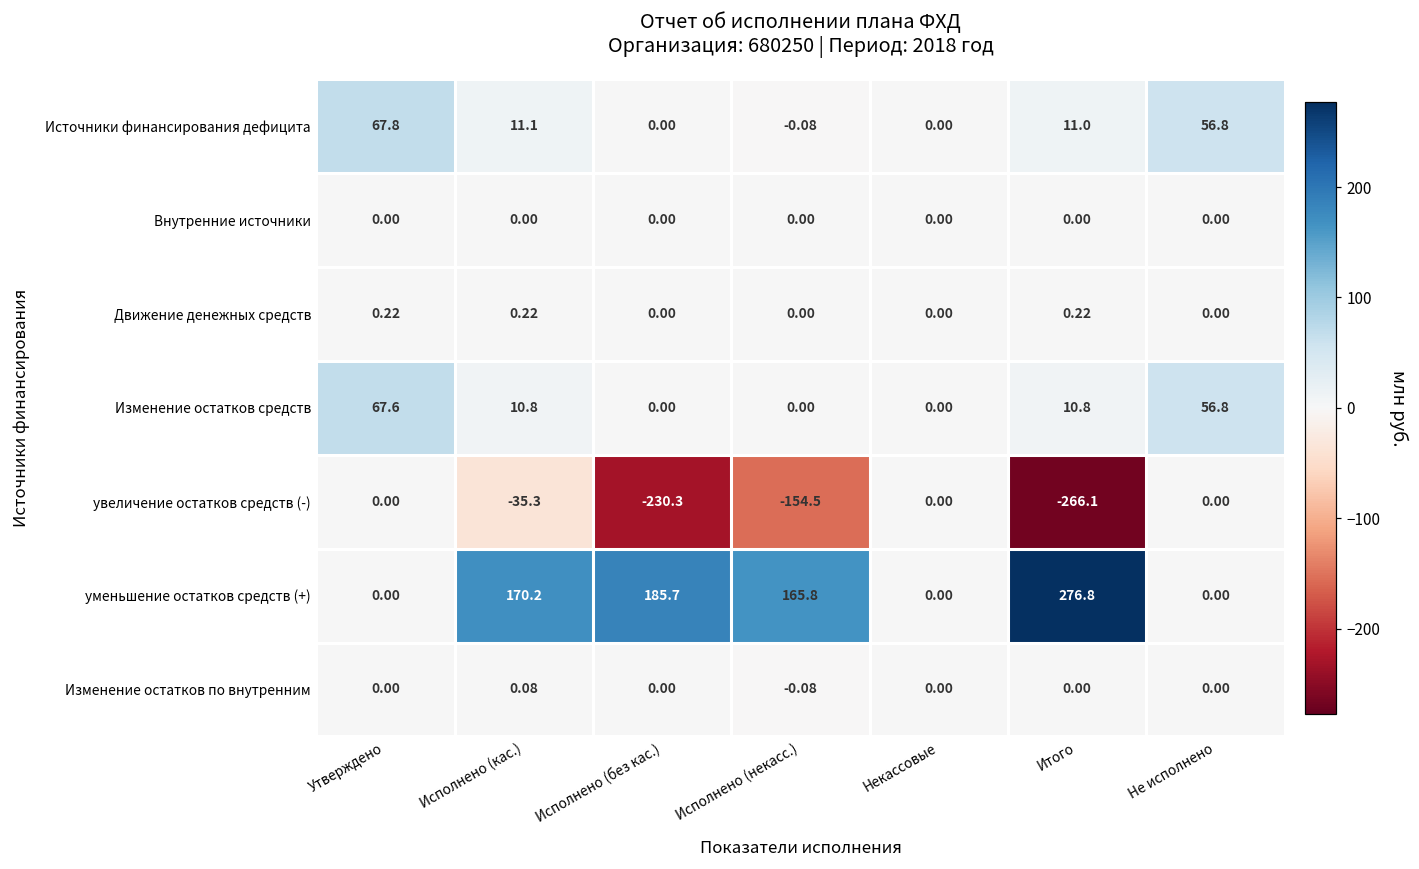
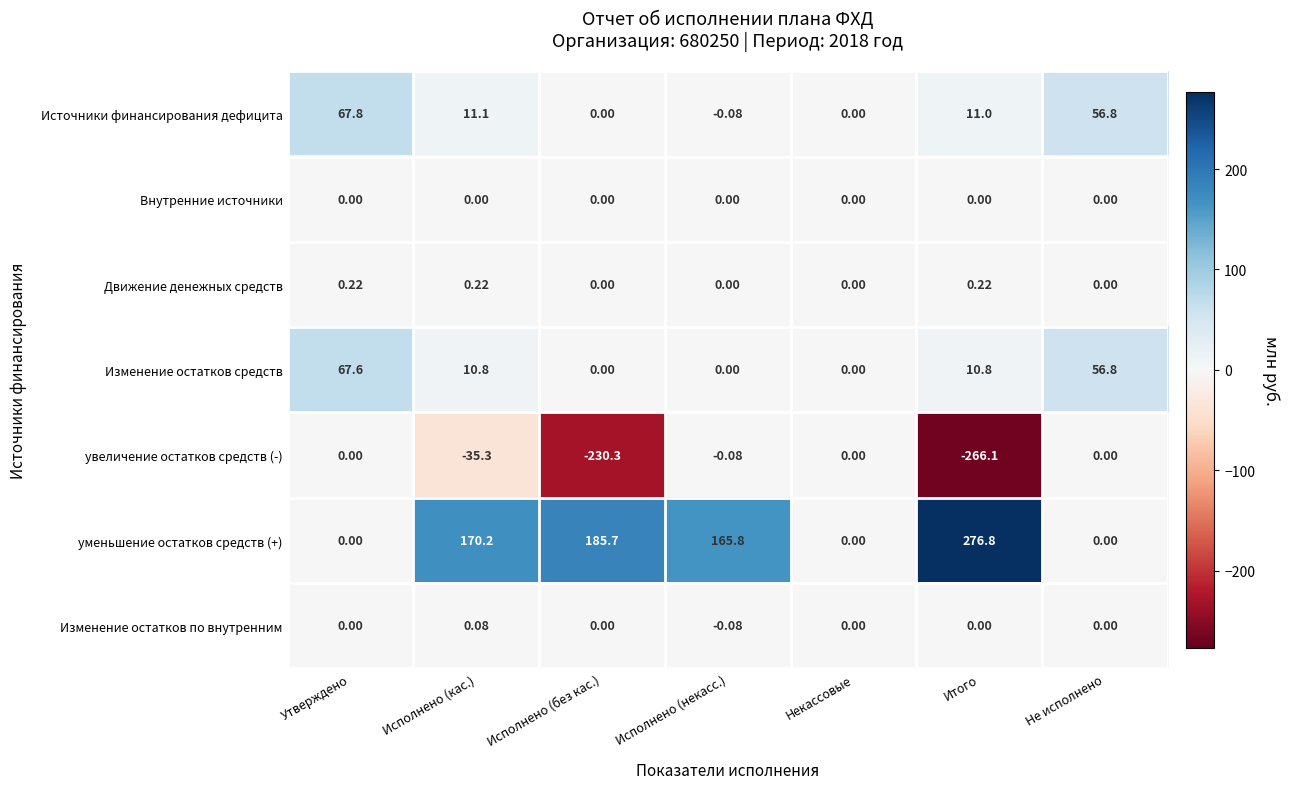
  {
    "Источники финансирования дефицита": {
      "Утверждено": 67.8,
      "Исполнено (кас.)": 11.1,
      "Исполнено (без кас.)": 0.00,
      "Исполнено (некасс.)": -0.08,
      "Некассовые": 0.00,
      "Итого": 11.0,
      "Не исполнено": 56.8
    },
    "Внутренние источники": {
      "Утверждено": 0.00,
      "Исполнено (кас.)": 0.00,
      "Исполнено (без кас.)": 0.00,
      "Исполнено (некасс.)": 0.00,
      "Некассовые": 0.00,
      "Итого": 0.00,
      "Не исполнено": 0.00
    },
    "Движение денежных средств": {
      "Утверждено": 0.22,
      "Исполнено (кас.)": 0.22,
      "Исполнено (без кас.)": 0.00,
      "Исполнено (некасс.)": 0.00,
      "Некассовые": 0.00,
      "Итого": 0.22,
      "Не исполнено": 0.00
    },
    "Изменение остатков средств": {
      "Утверждено": 67.6,
      "Исполнено (кас.)": 10.8,
      "Исполнено (без кас.)": 0.00,
      "Исполнено (некасс.)": 0.00,
      "Некассовые": 0.00,
      "Итого": 10.8,
      "Не исполнено": 56.8
    },
    "увеличение остатков средств (-)": {
      "Утверждено": 0.00,
      "Исполнено (кас.)": -35.3,
      "Исполнено (без кас.)": -230.3,
-     "Исполнено (некасс.)": -154.5,
+     "Исполнено (некасс.)": -0.08,
      "Некассовые": 0.00,
      "Итого": -266.1,
      "Не исполнено": 0.00
    },
    "уменьшение остатков средств (+)": {
      "Утверждено": 0.00,
      "Исполнено (кас.)": 170.2,
      "Исполнено (без кас.)": 185.7,
      "Исполнено (некасс.)": 165.8,
      "Некассовые": 0.00,
      "Итого": 276.8,
      "Не исполнено": 0.00
    },
    "Изменение остатков по внутренним": {
      "Утверждено": 0.00,
      "Исполнено (кас.)": 0.08,
      "Исполнено (без кас.)": 0.00,
      "Исполнено (некасс.)": -0.08,
      "Некассовые": 0.00,
      "Итого": 0.00,
      "Не исполнено": 0.00
    }
  }
